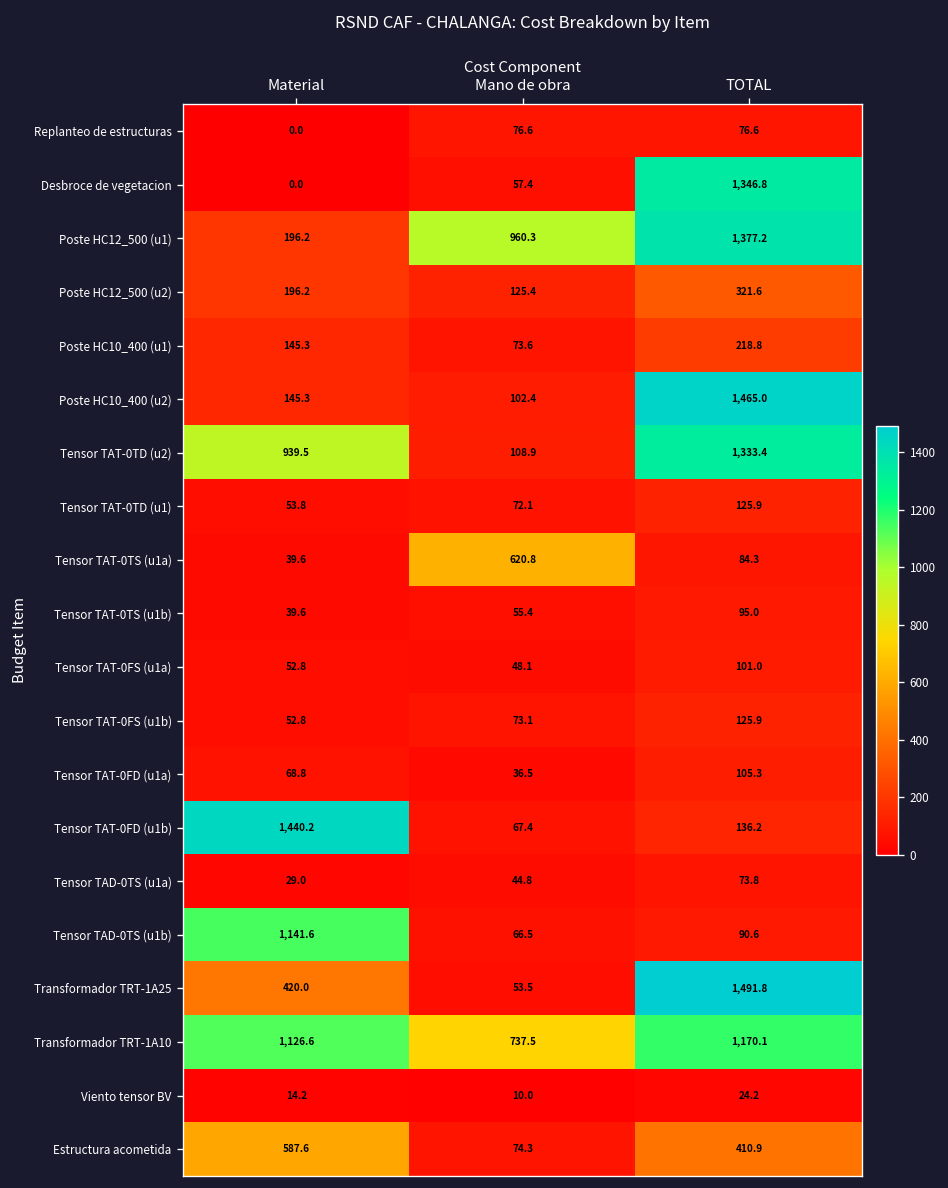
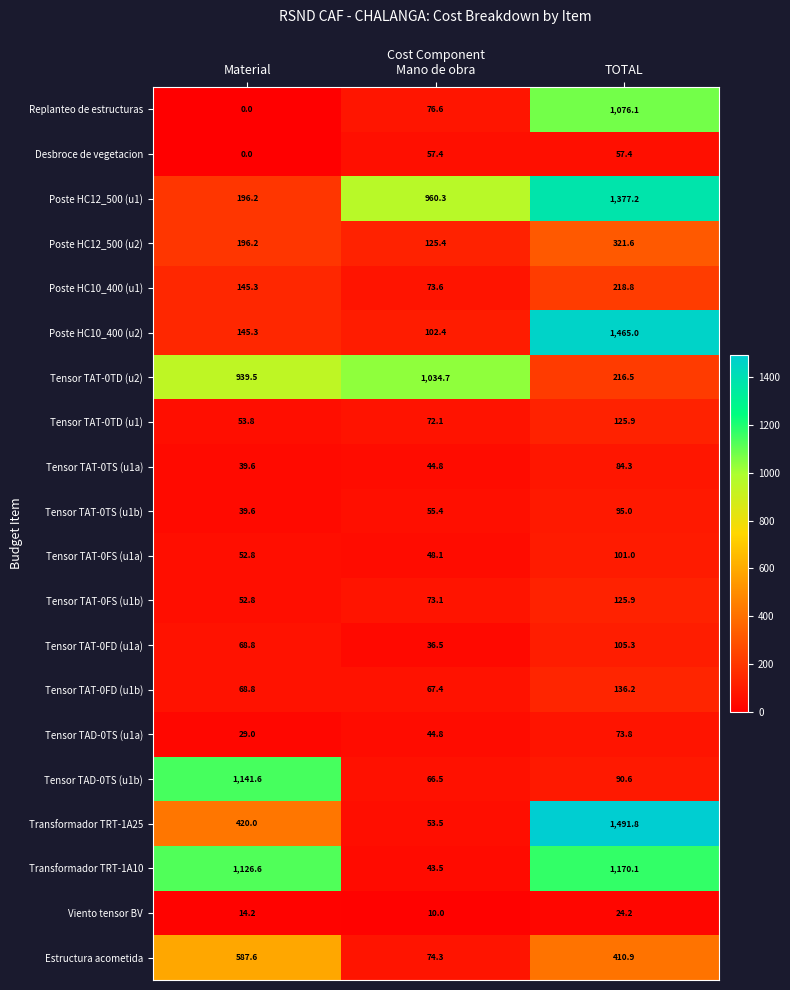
  {
    "Replanteo de estructuras": {
      "Material": "0.0",
      "Mano de obra": "76.6",
-     "TOTAL": "76.6"
+     "TOTAL": "1,076.1"
    },
    "Desbroce de vegetacion": {
      "Material": "0.0",
      "Mano de obra": "57.4",
-     "TOTAL": "1,346.8"
+     "TOTAL": "57.4"
    },
    "Poste HC12_500 (u1)": {
      "Material": "196.2",
      "Mano de obra": "960.3",
      "TOTAL": "1,377.2"
    },
    "Poste HC12_500 (u2)": {
      "Material": "196.2",
      "Mano de obra": "125.4",
      "TOTAL": "321.6"
    },
    "Poste HC10_400 (u1)": {
      "Material": "145.3",
      "Mano de obra": "73.6",
      "TOTAL": "218.8"
    },
    "Poste HC10_400 (u2)": {
      "Material": "145.3",
      "Mano de obra": "102.4",
      "TOTAL": "1,465.0"
    },
    "Tensor TAT-0TD (u2)": {
      "Material": "939.5",
-     "Mano de obra": "108.9",
-     "TOTAL": "1,333.4"
+     "Mano de obra": "1,034.7",
+     "TOTAL": "216.5"
    },
    "Tensor TAT-0TD (u1)": {
      "Material": "53.8",
      "Mano de obra": "72.1",
      "TOTAL": "125.9"
    },
    "Tensor TAT-0TS (u1a)": {
      "Material": "39.6",
-     "Mano de obra": "620.8",
+     "Mano de obra": "44.8",
      "TOTAL": "84.3"
    },
    "Tensor TAT-0TS (u1b)": {
      "Material": "39.6",
      "Mano de obra": "55.4",
      "TOTAL": "95.0"
    },
    "Tensor TAT-0FS (u1a)": {
      "Material": "52.8",
      "Mano de obra": "48.1",
      "TOTAL": "101.0"
    },
    "Tensor TAT-0FS (u1b)": {
      "Material": "52.8",
      "Mano de obra": "73.1",
      "TOTAL": "125.9"
    },
    "Tensor TAT-0FD (u1a)": {
      "Material": "68.8",
      "Mano de obra": "36.5",
      "TOTAL": "105.3"
    },
    "Tensor TAT-0FD (u1b)": {
-     "Material": "1,440.2",
+     "Material": "68.8",
      "Mano de obra": "67.4",
      "TOTAL": "136.2"
    },
    "Tensor TAD-0TS (u1a)": {
      "Material": "29.0",
      "Mano de obra": "44.8",
      "TOTAL": "73.8"
    },
    "Tensor TAD-0TS (u1b)": {
      "Material": "1,141.6",
      "Mano de obra": "66.5",
      "TOTAL": "90.6"
    },
    "Transformador TRT-1A25": {
      "Material": "420.0",
      "Mano de obra": "53.5",
      "TOTAL": "1,491.8"
    },
    "Transformador TRT-1A10": {
      "Material": "1,126.6",
-     "Mano de obra": "737.5",
+     "Mano de obra": "43.5",
      "TOTAL": "1,170.1"
    },
    "Viento tensor BV": {
      "Material": "14.2",
      "Mano de obra": "10.0",
      "TOTAL": "24.2"
    },
    "Estructura acometida": {
      "Material": "587.6",
      "Mano de obra": "74.3",
      "TOTAL": "410.9"
    }
  }
